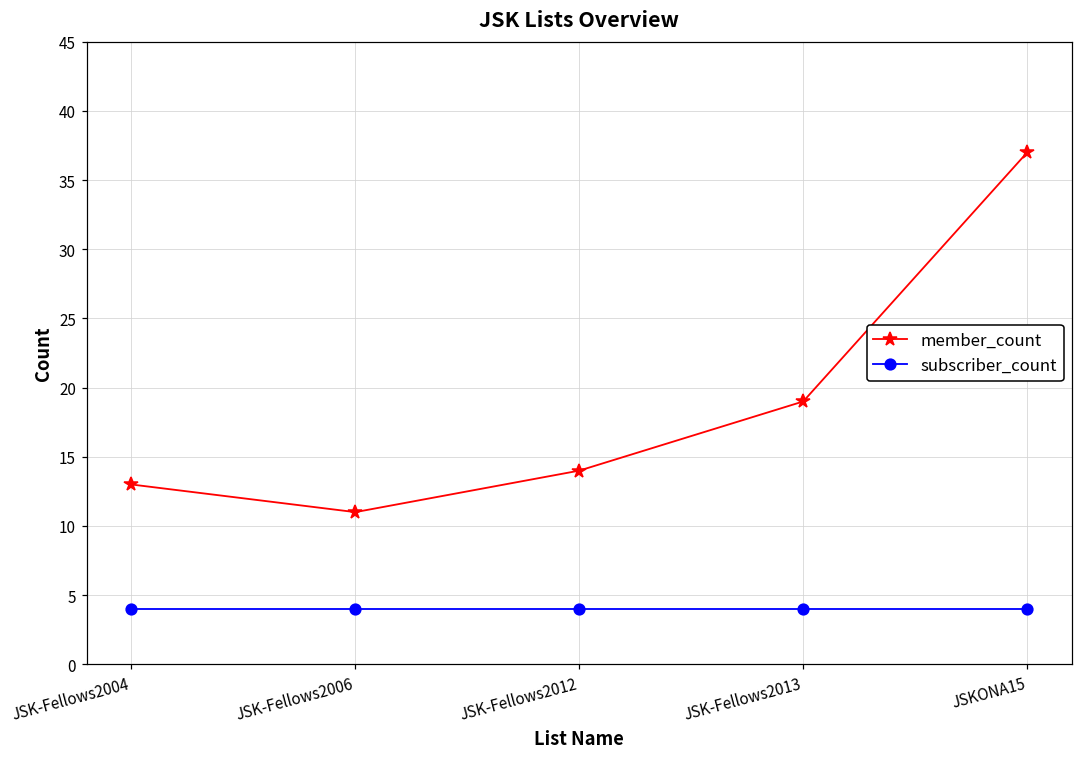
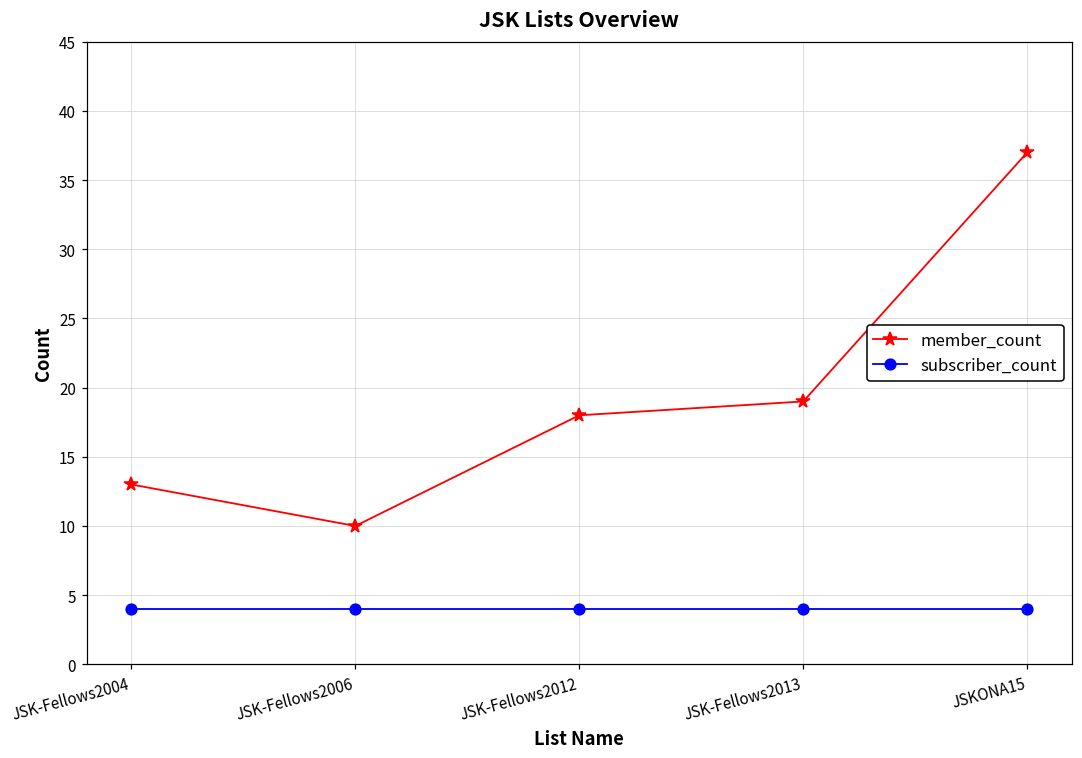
  {
    "member_count": {
      "JSK-Fellows2004": 13,
-     "JSK-Fellows2006": 11,
-     "JSK-Fellows2012": 14,
+     "JSK-Fellows2006": 10,
+     "JSK-Fellows2012": 18,
      "JSK-Fellows2013": 19,
      "JSKONA15": 37
    },
    "subscriber_count": {
      "JSK-Fellows2004": 4,
      "JSK-Fellows2006": 4,
      "JSK-Fellows2012": 4,
      "JSK-Fellows2013": 4,
      "JSKONA15": 4
    }
  }
